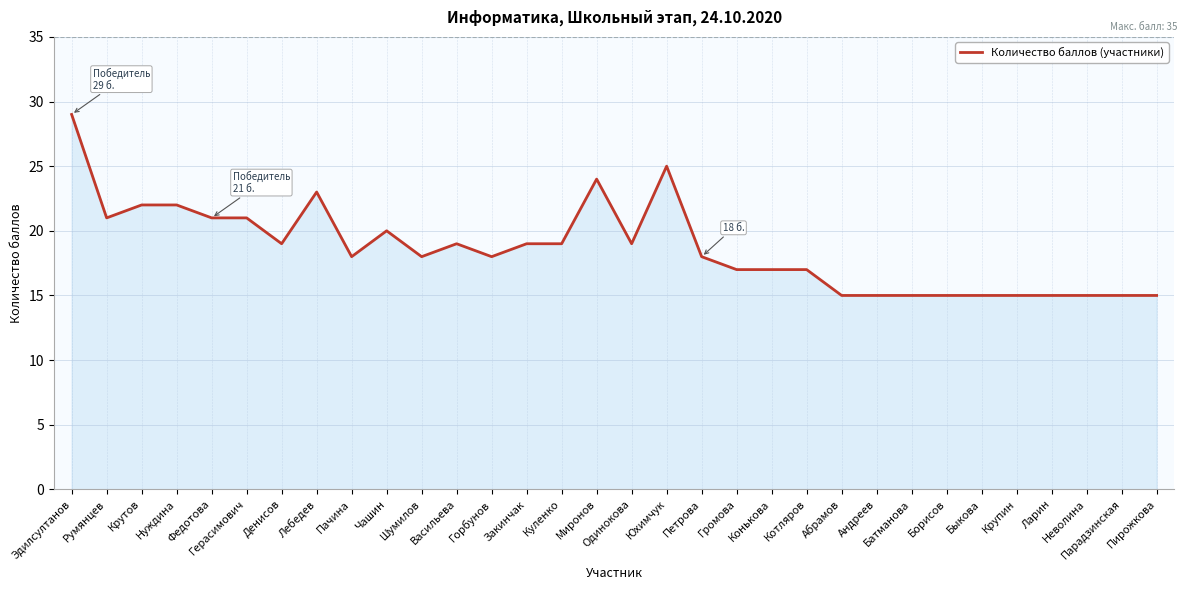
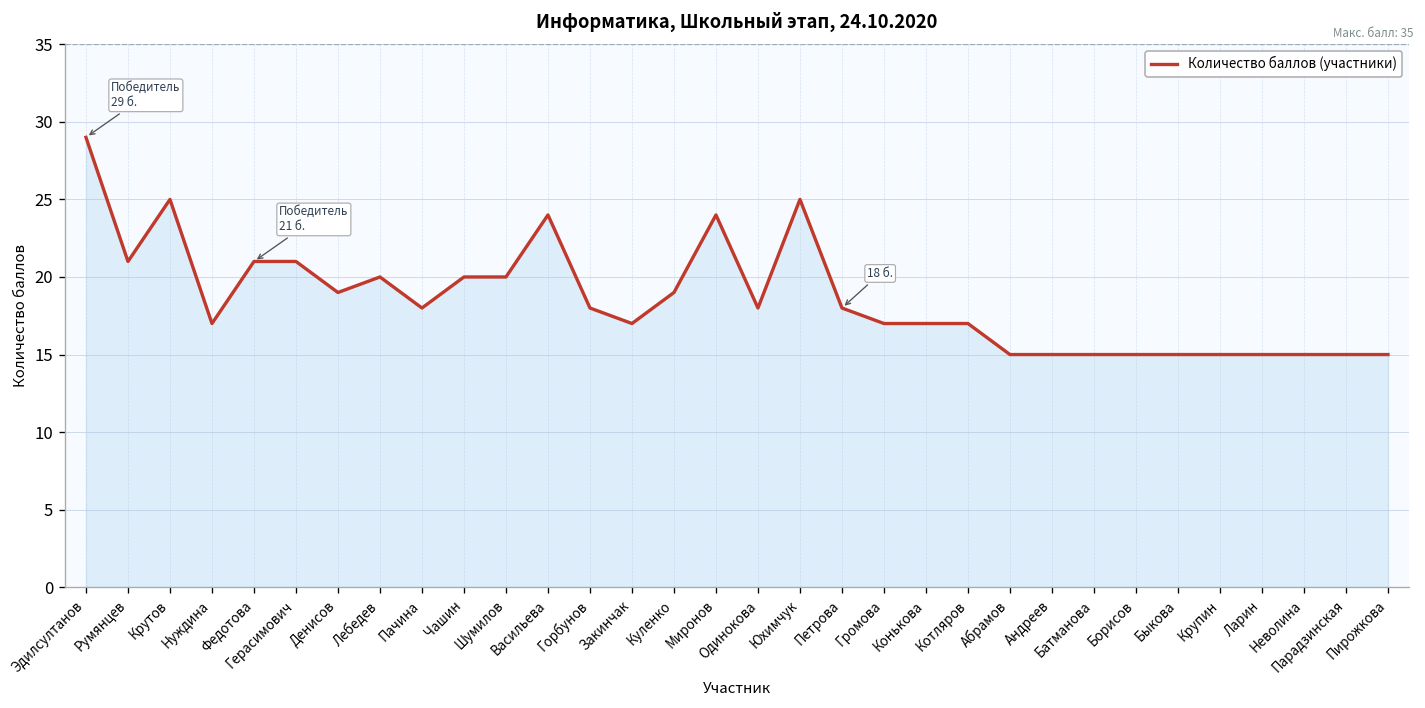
  {
    "Румянцев": 21,
-   "Крутов": 22,
-   "Нуждина": 22,
+   "Крутов": 25,
+   "Нуждина": 17,
    "Федотова": 21,
    "Денисов": 19,
-   "Лебедев": 23,
+   "Лебедев": 20,
    "Пачина": 18,
    "Чашин": 20,
-   "Шумилов": 18,
-   "Васильева": 19,
+   "Шумилов": 20,
+   "Васильева": 24,
    "Горбунов": 18,
-   "Закинчак": 19,
+   "Закинчак": 17,
    "Куленко": 19,
    "Миронов": 24,
-   "Одинокова": 19,
+   "Одинокова": 18,
    "Юхимчук": 25,
    "Громова": 17,
    "Конькова": 17,
    "Котляров": 17,
    "Абрамов": 15,
    "Андреев": 15,
    "Батманова": 15,
    "Борисов": 15,
    "Быкова": 15,
    "Крупин": 15,
    "Ларин": 15,
    "Неволина": 15,
    "Парадзинская": 15,
    "Пирожкова": 15
  }
